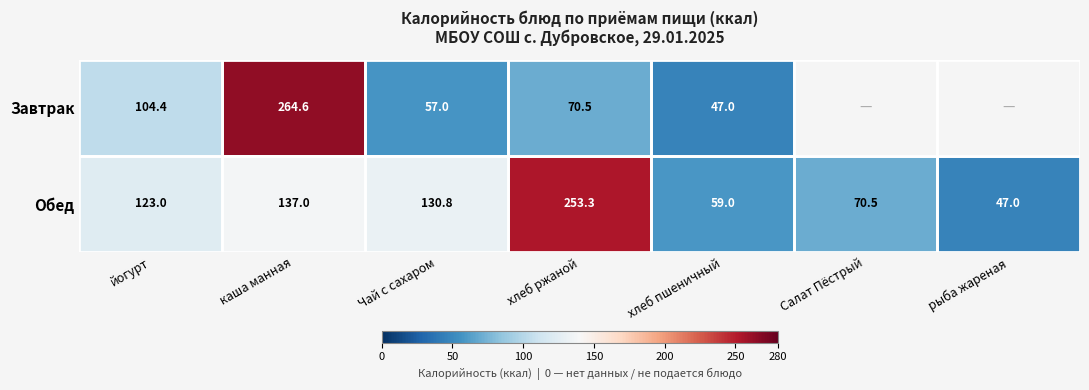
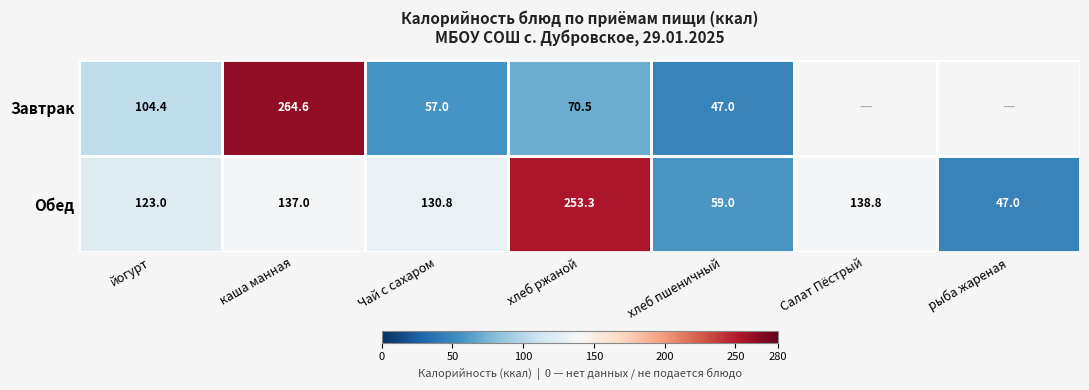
  {
    "Завтрак": {
      "йогурт": 104.4,
      "каша манная": 264.6,
      "Чай с сахаром": 57.0,
      "хлеб ржаной": 70.5,
      "хлеб пшеничный": 47.0
    },
    "Обед": {
      "йогурт": 123.0,
      "каша манная": 137.0,
      "Чай с сахаром": 130.8,
      "хлеб ржаной": 253.3,
      "хлеб пшеничный": 59.0,
-     "Салат Пёстрый": 70.5,
+     "Салат Пёстрый": 138.8,
      "рыба жареная": 47.0
    }
  }
